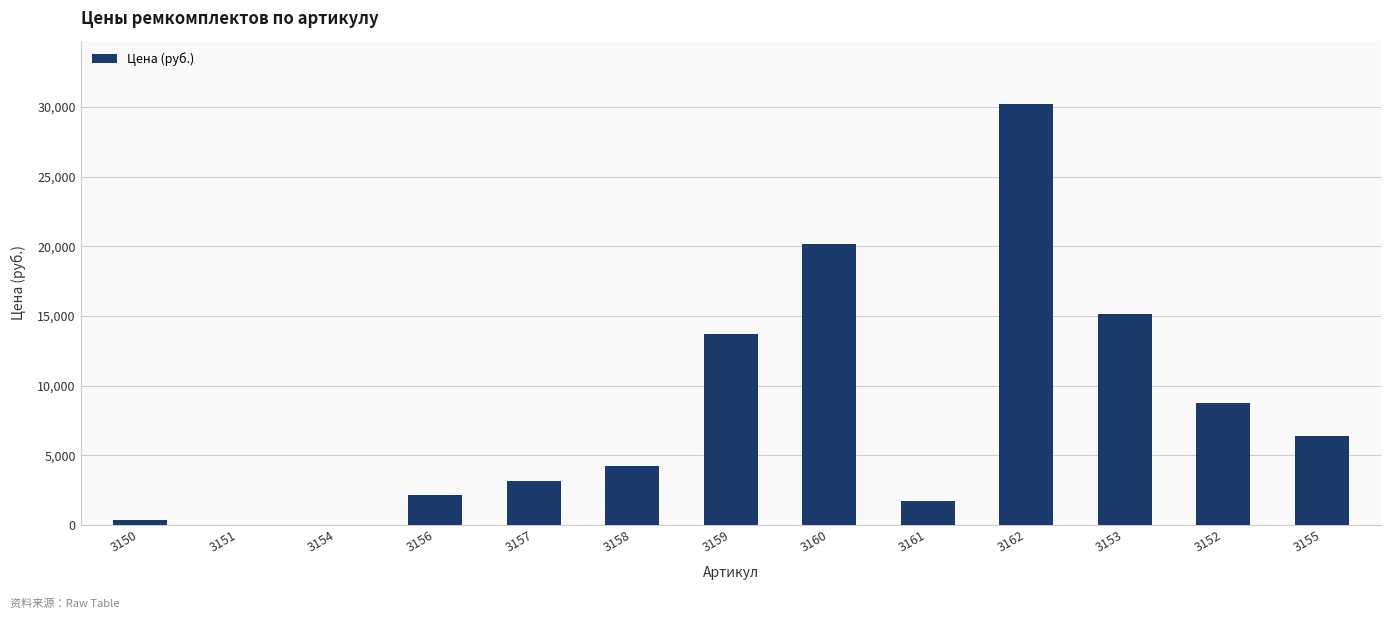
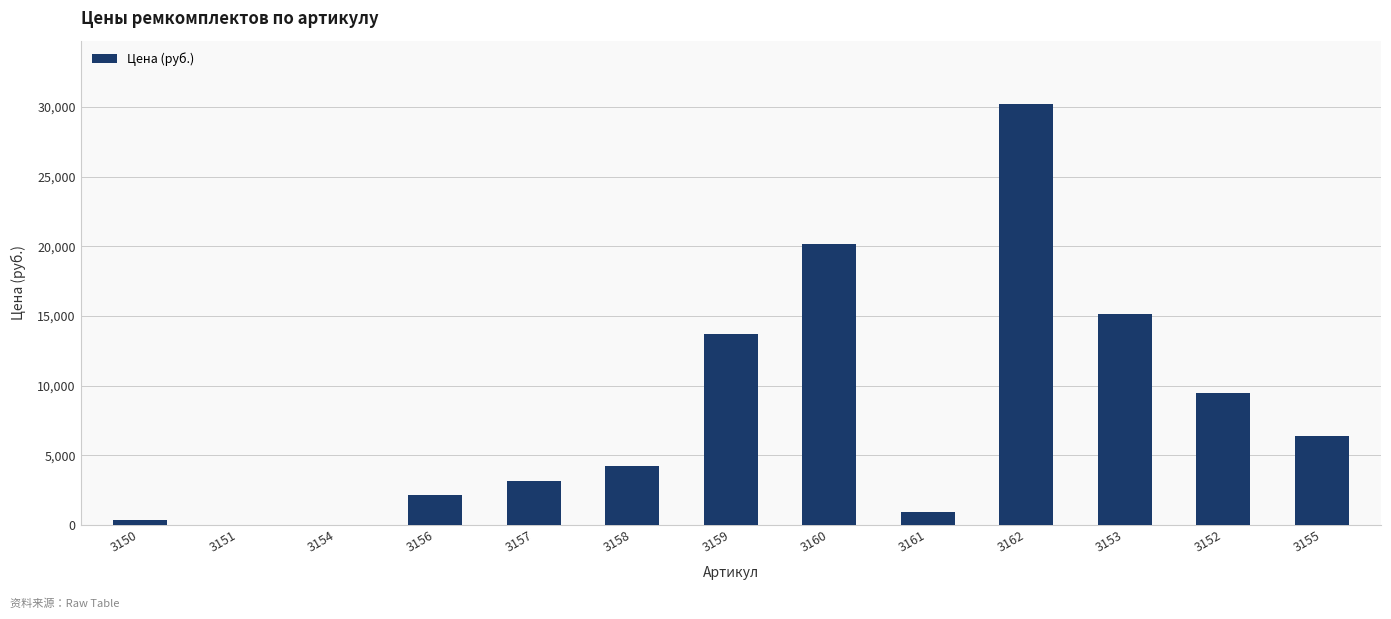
  {
    "3150": "400",
    "3151": "0",
    "3156": "2,100",
    "3157": "3,100",
    "3158": "4,200",
    "3159": "13,700",
    "3160": "20,100",
-   "3161": "1,700",
+   "3161": "900",
    "3162": "30,200",
    "3153": "15,100",
-   "3152": "8,700",
+   "3152": "9,500",
    "3155": "6,400"
  }
